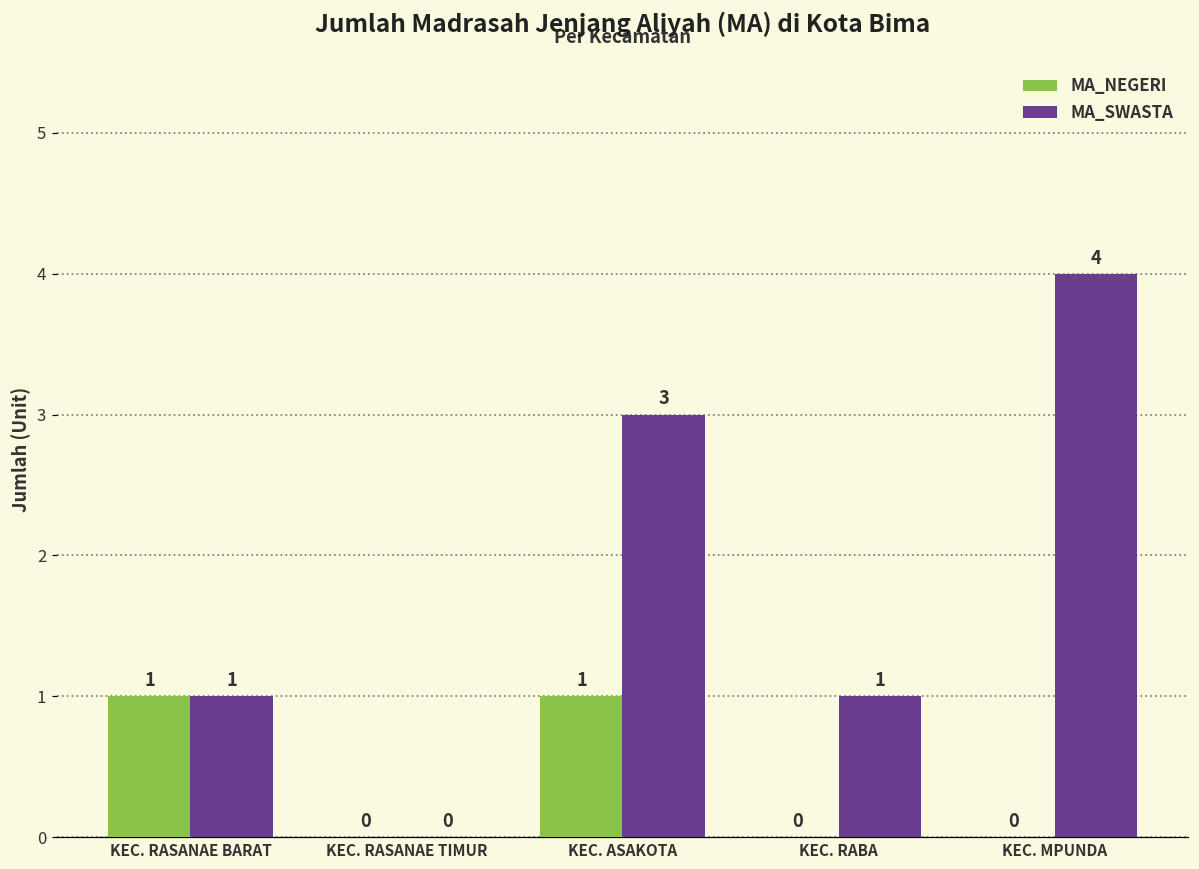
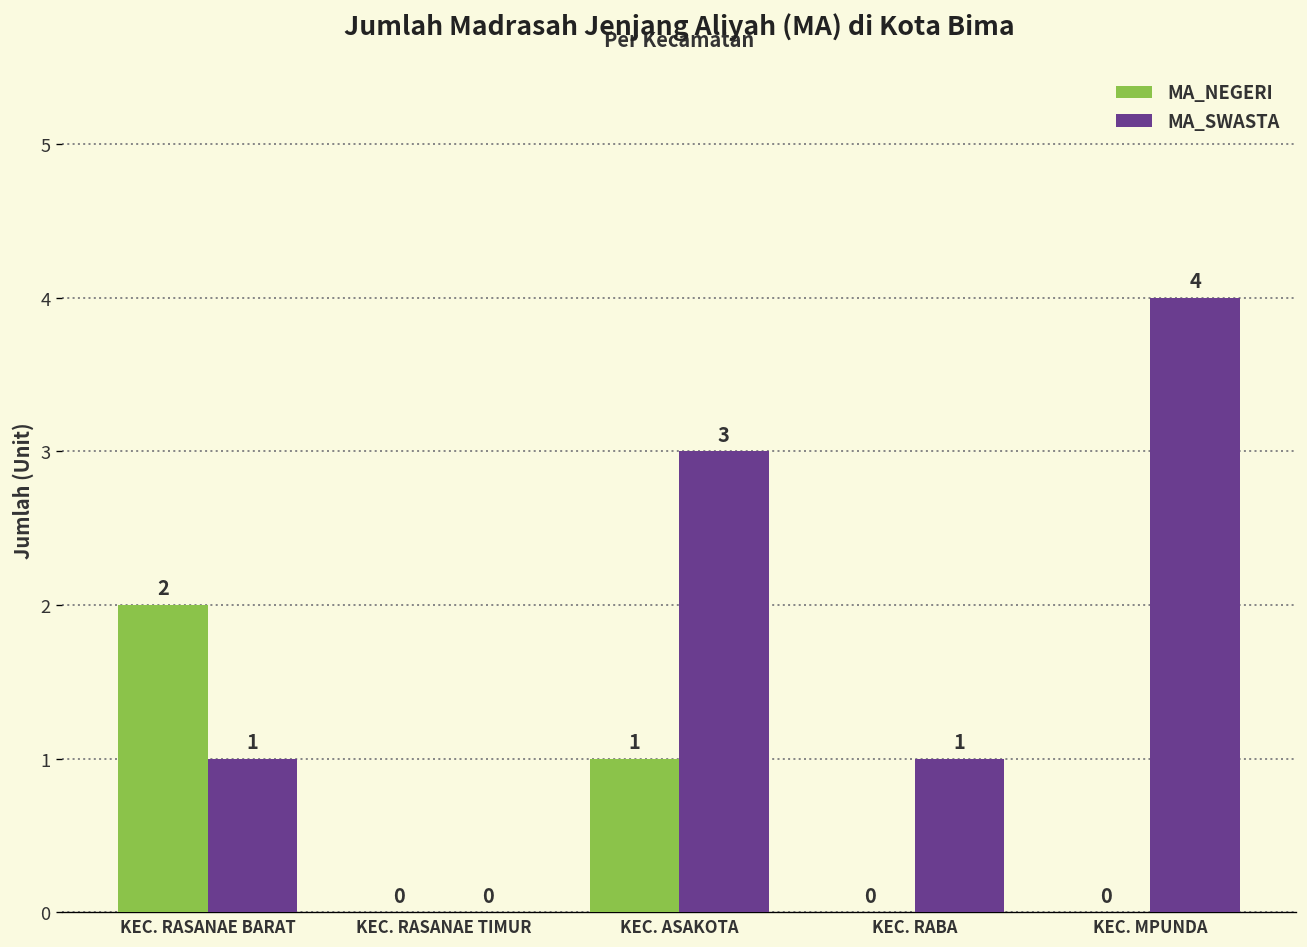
  {
    "MA_NEGERI": {
-     "KEC. RASANAE BARAT": 1,
+     "KEC. RASANAE BARAT": 2,
      "KEC. RASANAE TIMUR": 0,
      "KEC. ASAKOTA": 1,
      "KEC. RABA": 0,
      "KEC. MPUNDA": 0
    },
    "MA_SWASTA": {
      "KEC. RASANAE BARAT": 1,
      "KEC. RASANAE TIMUR": 0,
      "KEC. ASAKOTA": 3,
      "KEC. RABA": 1,
      "KEC. MPUNDA": 4
    }
  }
